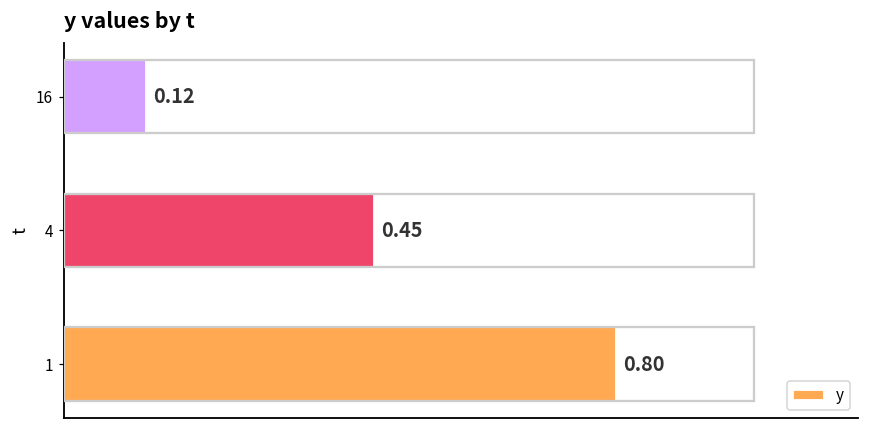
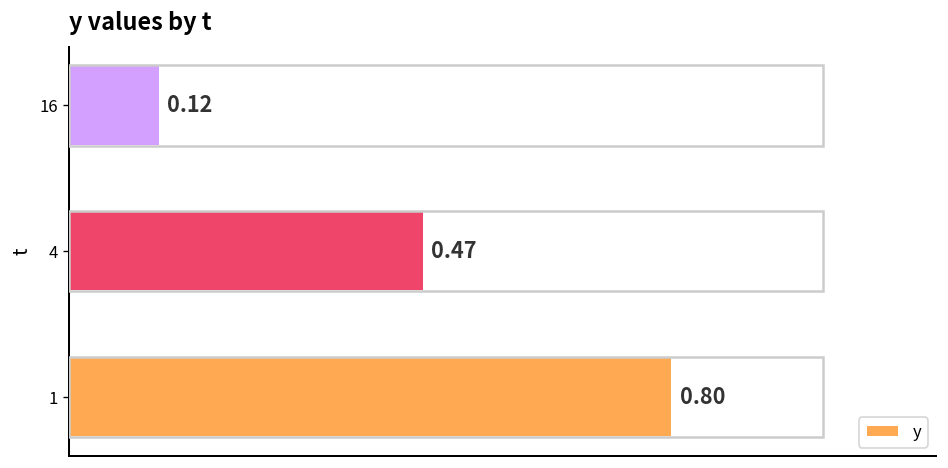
  {
    "16": 0.12,
-   "4": 0.45,
+   "4": 0.47,
    "1": 0.80
  }
